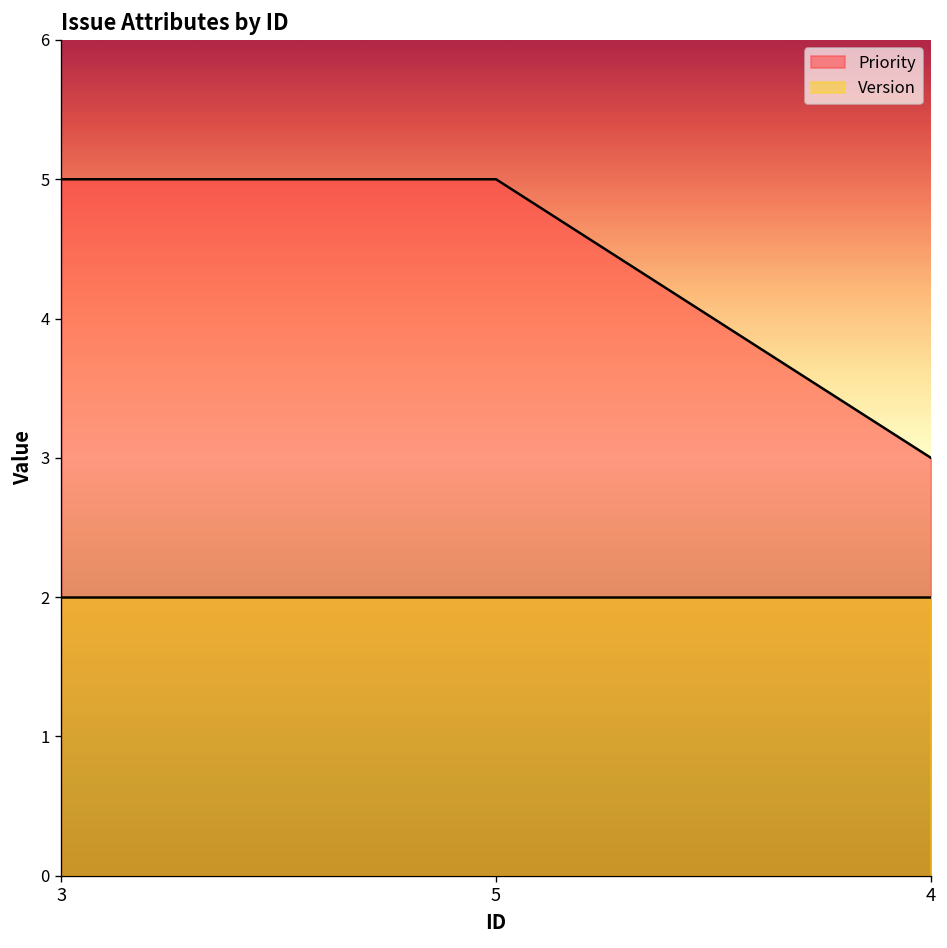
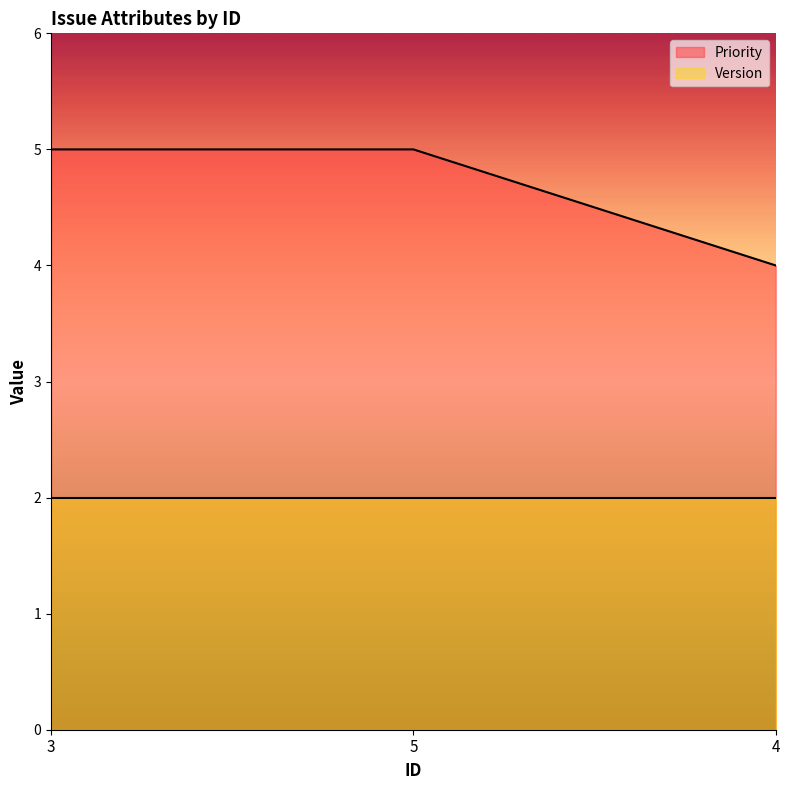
  {
    "Priority": {
      "3": 5,
      "5": 5,
-     "4": 3
+     "4": 4
    },
    "Version": {
      "3": 2,
      "5": 2,
      "4": 2
    }
  }
